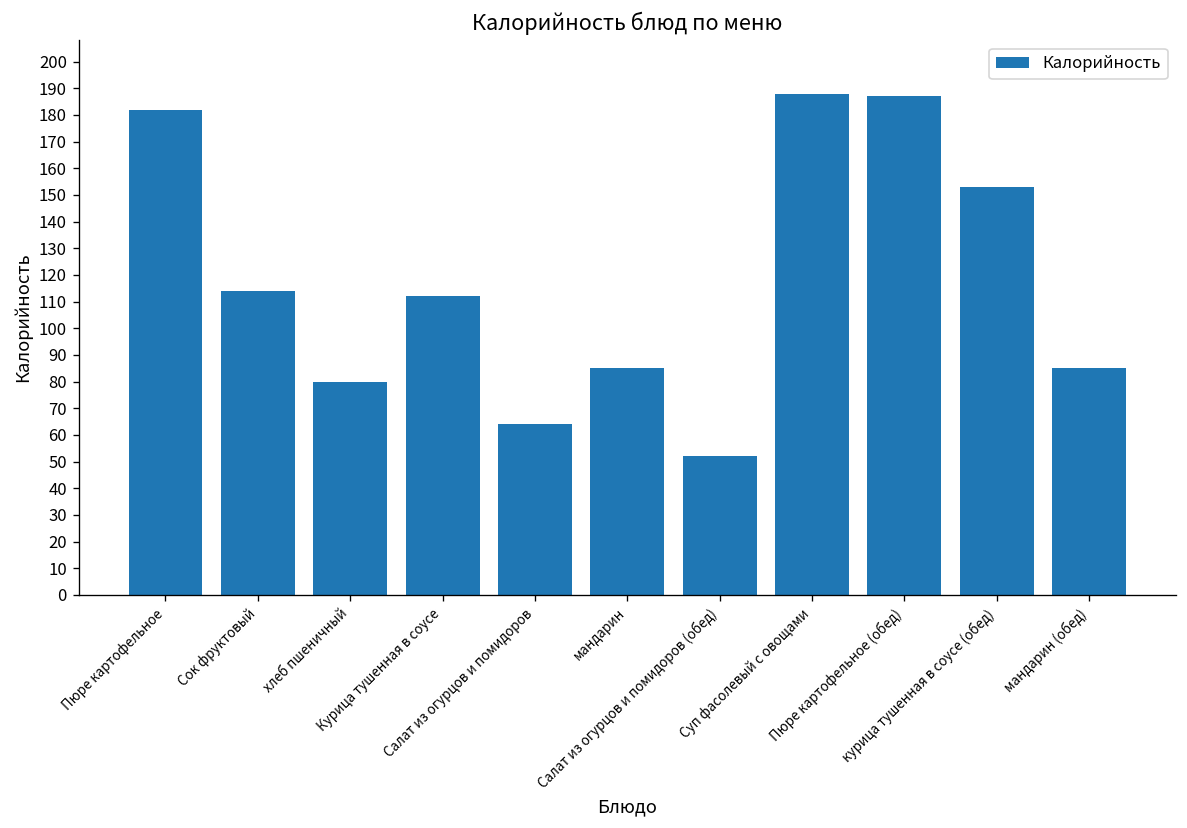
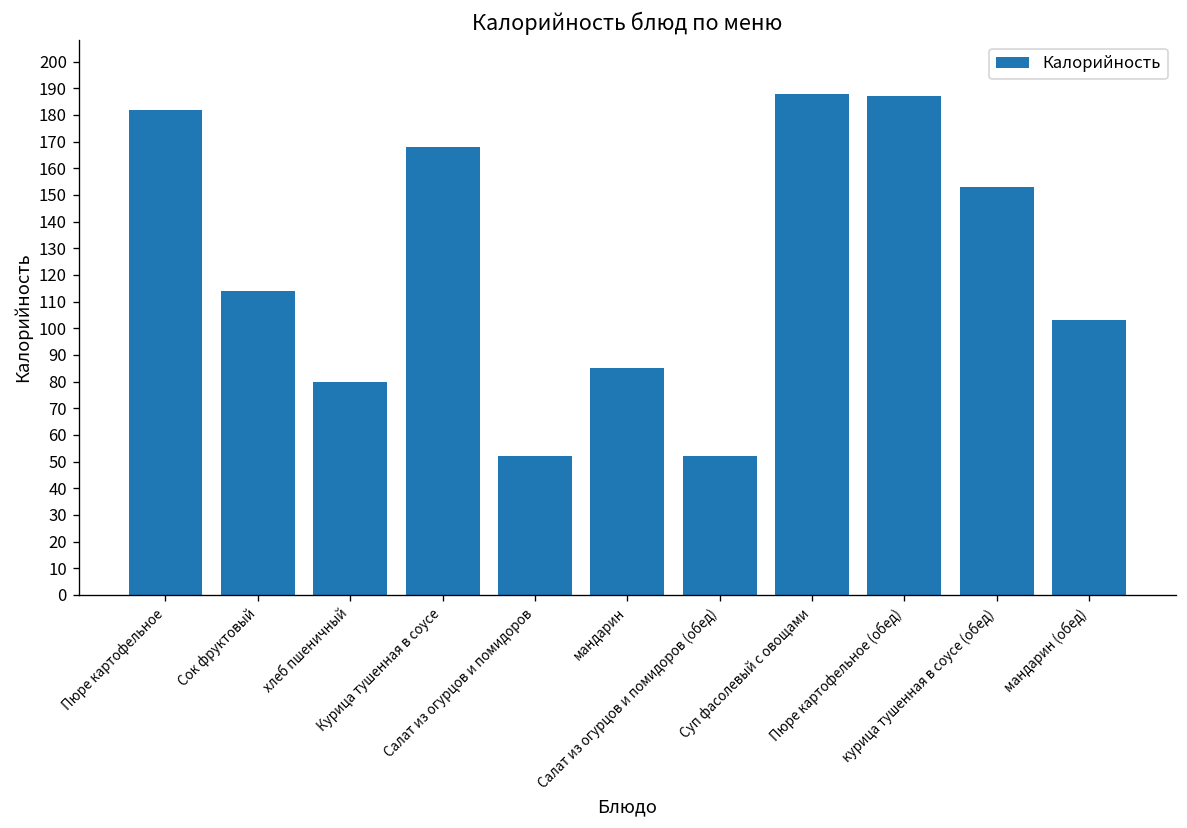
  {
    "Пюре картофельное": 182,
    "Сок фруктовый": 114,
    "хлеб пшеничный": 80,
-   "Курица тушенная в соусе": 112,
-   "Салат из огурцов и помидоров": 64,
+   "Курица тушенная в соусе": 168,
+   "Салат из огурцов и помидоров": 52,
    "мандарин": 85,
    "Салат из огурцов и помидоров (обед)": 52,
    "Суп фасолевый с овощами": 188,
    "Пюре картофельное (обед)": 187,
    "курица тушенная в соусе (обед)": 153,
-   "мандарин (обед)": 85
+   "мандарин (обед)": 103
  }
